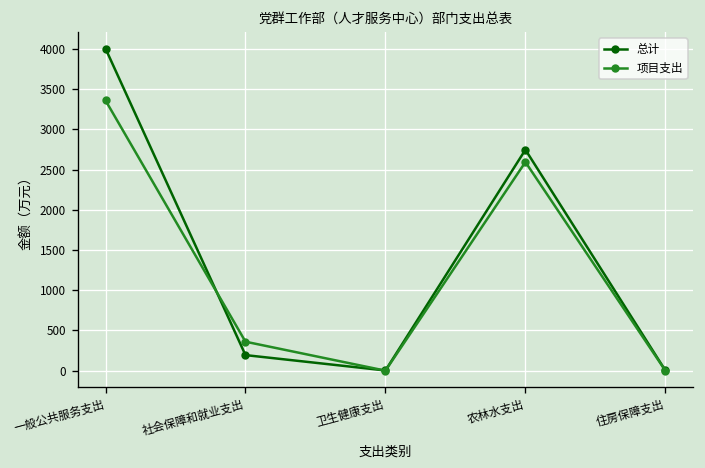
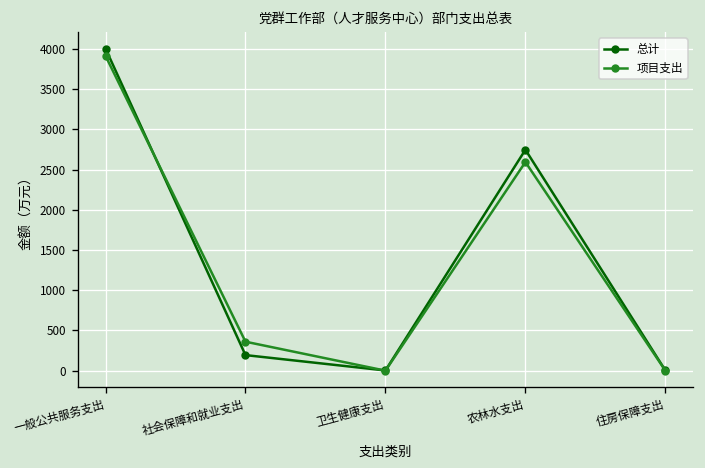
  {
    "总计": {
      "一般公共服务支出": 4000,
      "社会保障和就业支出": 200,
      "农林水支出": 2700
    },
    "项目支出": {
-     "一般公共服务支出": 3400,
+     "一般公共服务支出": 3900,
      "社会保障和就业支出": 400,
      "农林水支出": 2600
    }
  }
